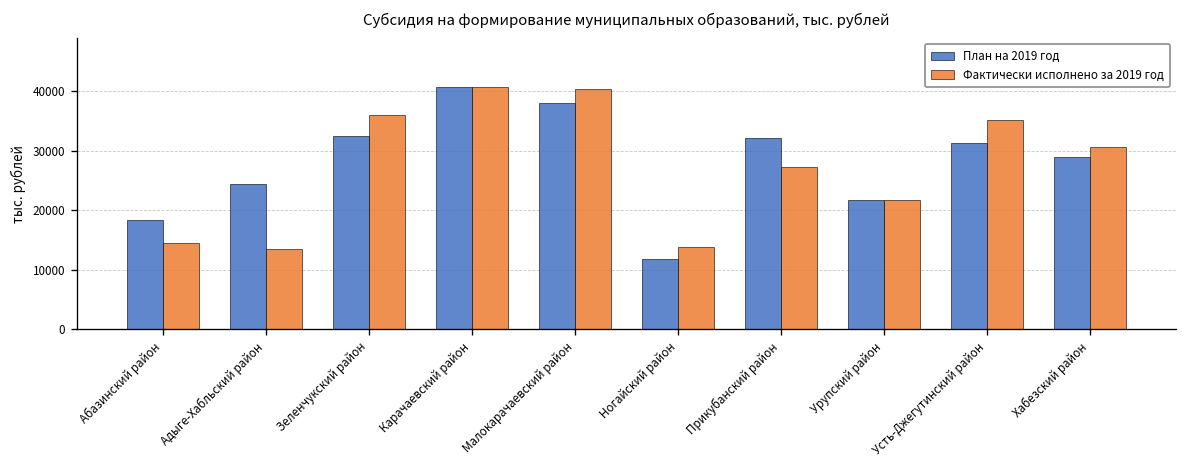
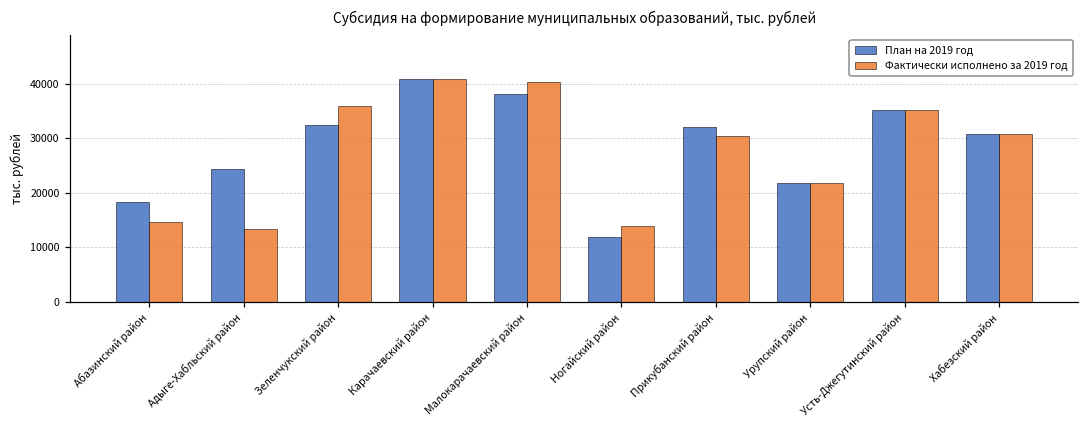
  {
    "План на 2019 год": {
      "Абазинский район": 18000,
      "Адыге-Хабльский район": 24000,
      "Зеленчукский район": 32000,
      "Карачаевский район": 41000,
      "Малокарачаевский район": 38000,
      "Ногайский район": 12000,
      "Прикубанский район": 32000,
      "Урупский район": 22000,
-     "Усть-Джегутинский район": 31000,
-     "Хабезский район": 29000
+     "Усть-Джегутинский район": 35000,
+     "Хабезский район": 31000
    },
    "Фактически исполнено за 2019 год": {
      "Абазинский район": 15000,
      "Адыге-Хабльский район": 13000,
      "Зеленчукский район": 36000,
      "Карачаевский район": 41000,
      "Малокарачаевский район": 40000,
      "Ногайский район": 14000,
-     "Прикубанский район": 27000,
+     "Прикубанский район": 30000,
      "Урупский район": 22000,
      "Усть-Джегутинский район": 35000,
      "Хабезский район": 31000
    }
  }
